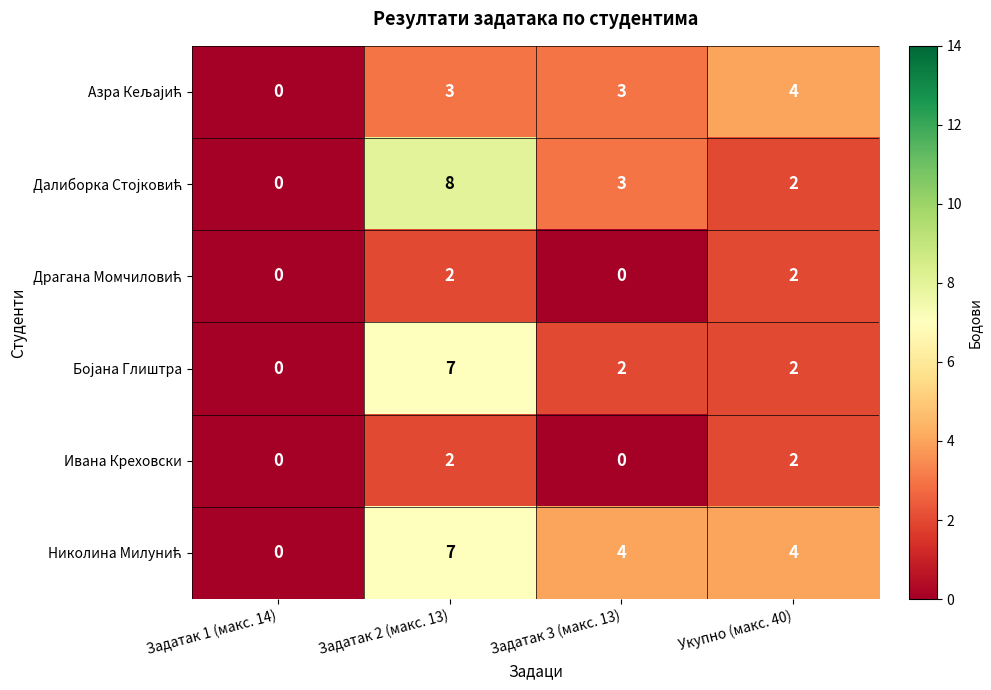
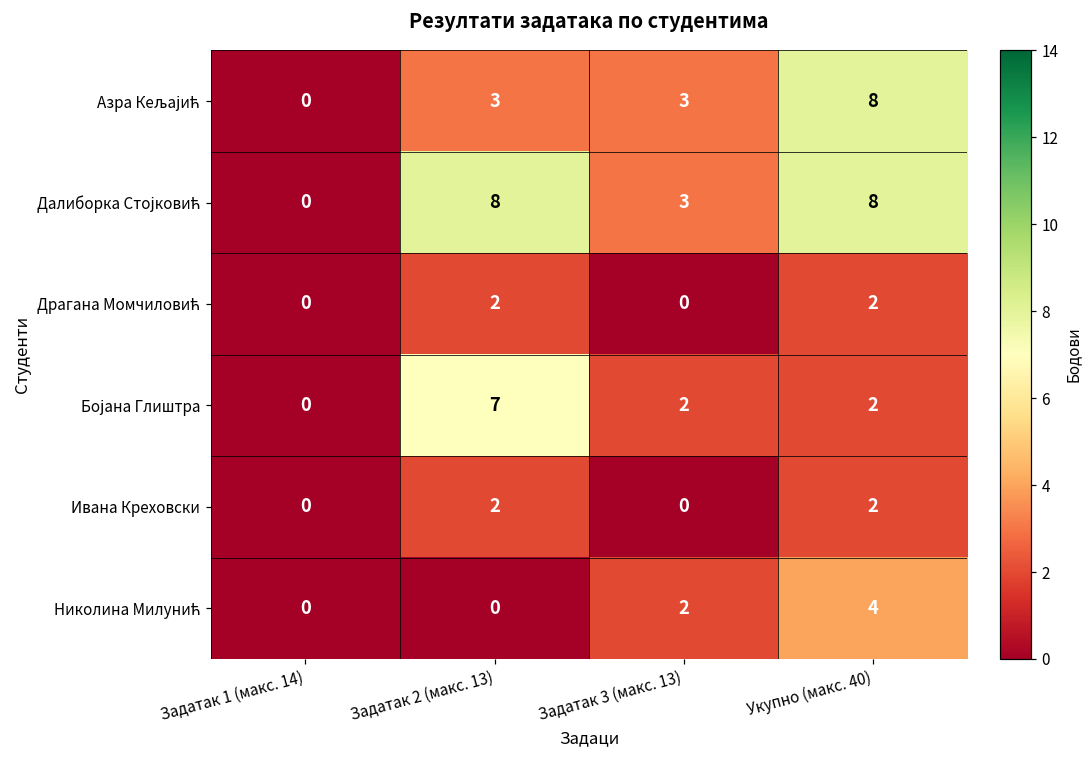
  {
    "Азра Кељајић": {
      "Задатак 1 (макс. 14)": 0,
      "Задатак 2 (макс. 13)": 3,
      "Задатак 3 (макс. 13)": 3,
-     "Укупно (макс. 40)": 4
+     "Укупно (макс. 40)": 8
    },
    "Далиборка Стојковић": {
      "Задатак 1 (макс. 14)": 0,
      "Задатак 2 (макс. 13)": 8,
      "Задатак 3 (макс. 13)": 3,
-     "Укупно (макс. 40)": 2
+     "Укупно (макс. 40)": 8
    },
    "Драгана Момчиловић": {
      "Задатак 1 (макс. 14)": 0,
      "Задатак 2 (макс. 13)": 2,
      "Задатак 3 (макс. 13)": 0,
      "Укупно (макс. 40)": 2
    },
    "Бојана Глиштра": {
      "Задатак 1 (макс. 14)": 0,
      "Задатак 2 (макс. 13)": 7,
      "Задатак 3 (макс. 13)": 2,
      "Укупно (макс. 40)": 2
    },
    "Ивана Креховски": {
      "Задатак 1 (макс. 14)": 0,
      "Задатак 2 (макс. 13)": 2,
      "Задатак 3 (макс. 13)": 0,
      "Укупно (макс. 40)": 2
    },
    "Николина Милунић": {
      "Задатак 1 (макс. 14)": 0,
-     "Задатак 2 (макс. 13)": 7,
-     "Задатак 3 (макс. 13)": 4,
+     "Задатак 2 (макс. 13)": 0,
+     "Задатак 3 (макс. 13)": 2,
      "Укупно (макс. 40)": 4
    }
  }
